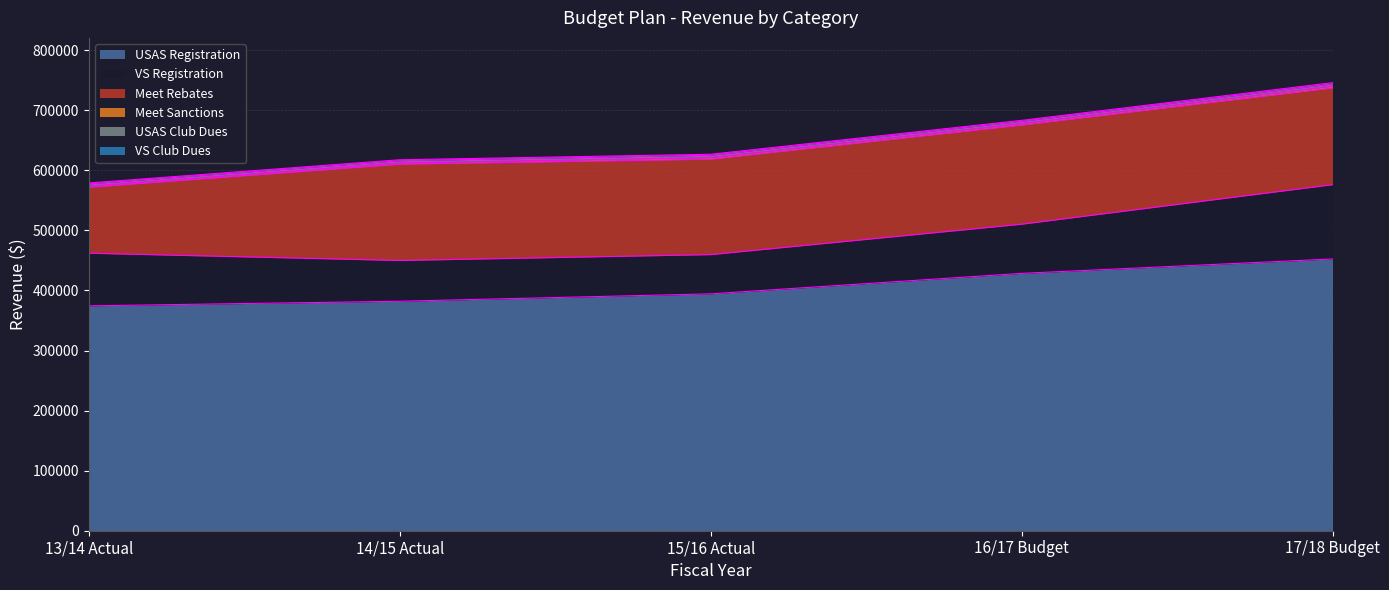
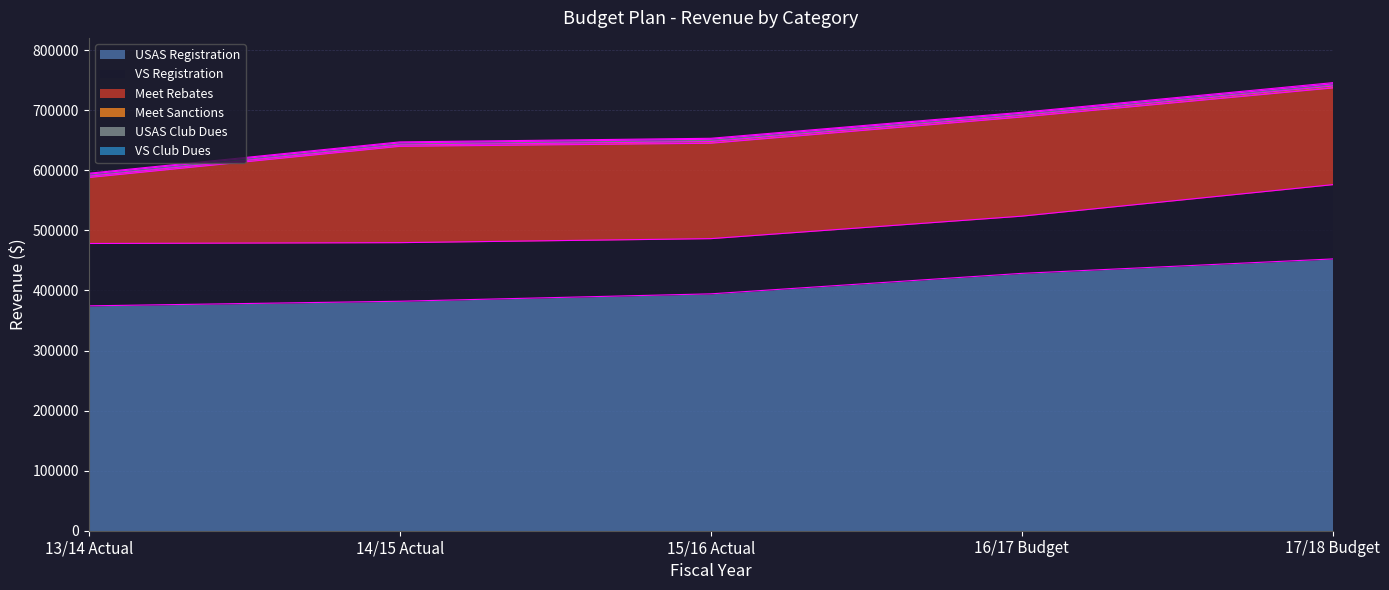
  {
    "VS Registration": {
-     "13/14 Actual": 90000,
-     "14/15 Actual": 70000,
-     "15/16 Actual": 70000,
-     "16/17 Budget": 80000,
+     "13/14 Actual": 100000,
+     "14/15 Actual": 100000,
+     "15/16 Actual": 90000,
+     "16/17 Budget": 100000,
      "17/18 Budget": 120000
    }
  }
